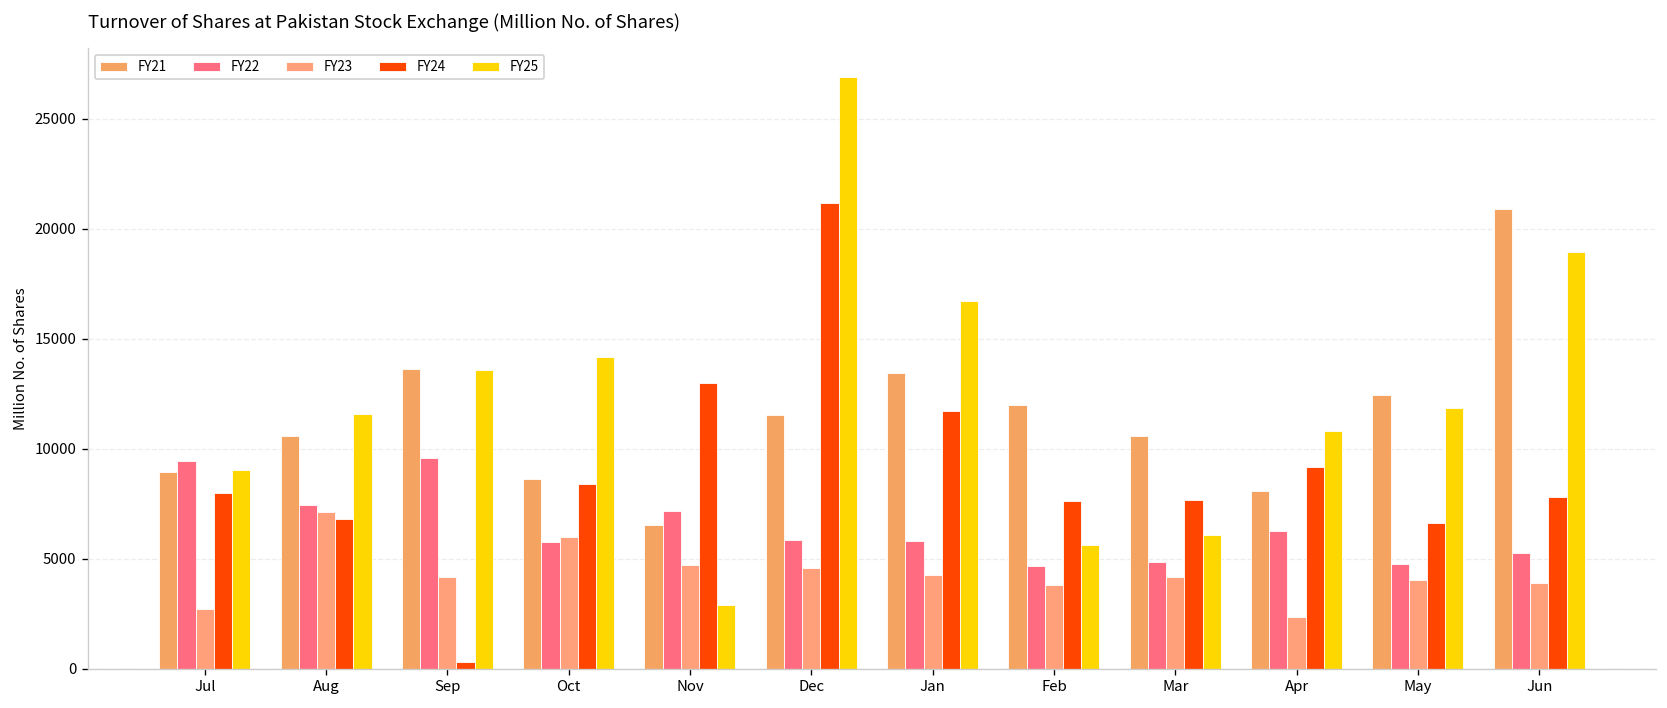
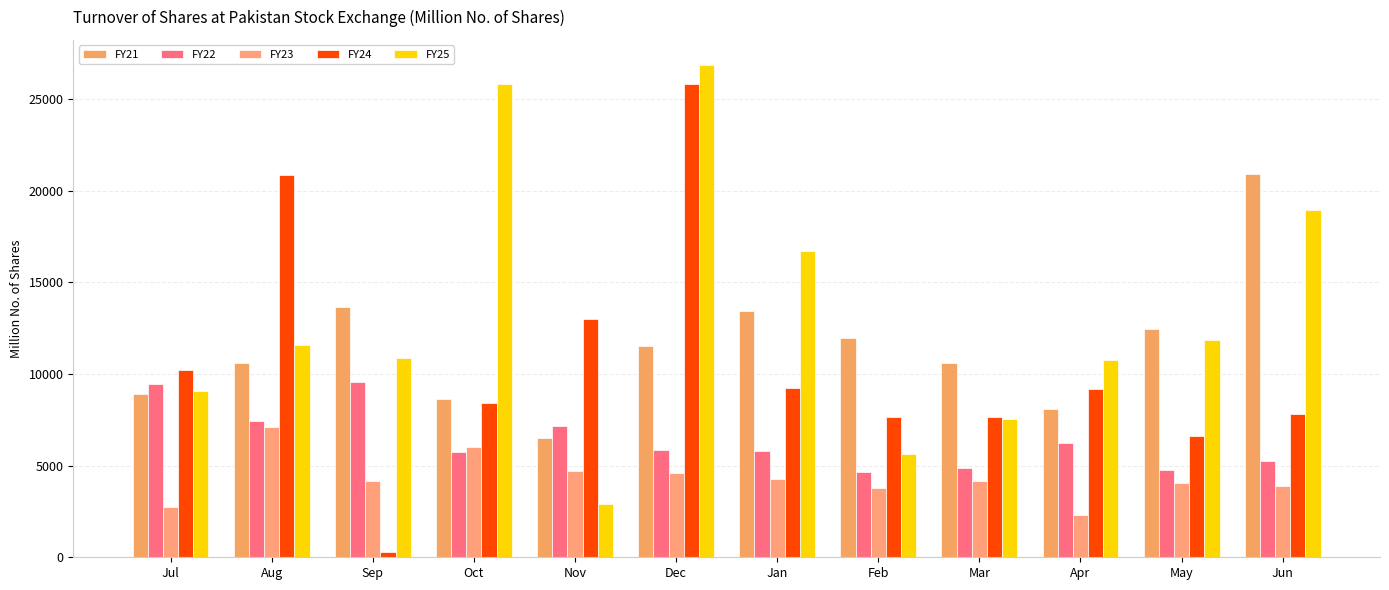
  {
    "FY24": {
-     "Jul": 8000,
-     "Aug": 6800,
+     "Jul": 10200,
+     "Aug": 20800,
      "Sep": 300,
      "Oct": 8400,
      "Nov": 13000,
-     "Dec": 21200,
-     "Jan": 11700,
+     "Dec": 25800,
+     "Jan": 9200,
      "Feb": 7600,
      "Mar": 7700,
      "Apr": 9200,
      "May": 6600,
      "Jun": 7800
    },
    "FY25": {
      "Jul": 9100,
      "Aug": 11600,
-     "Sep": 13600,
-     "Oct": 14200,
+     "Sep": 10900,
+     "Oct": 25800,
      "Nov": 2900,
      "Dec": 26900,
      "Jan": 16700,
      "Feb": 5600,
-     "Mar": 6100,
+     "Mar": 7500,
      "Apr": 10800,
      "May": 11900,
      "Jun": 18900
    }
  }
